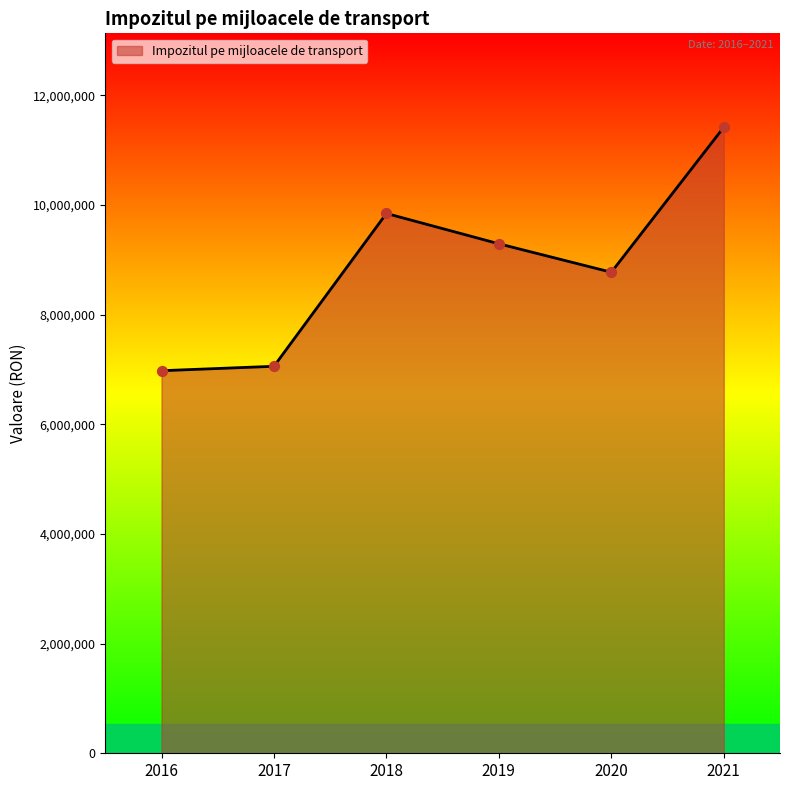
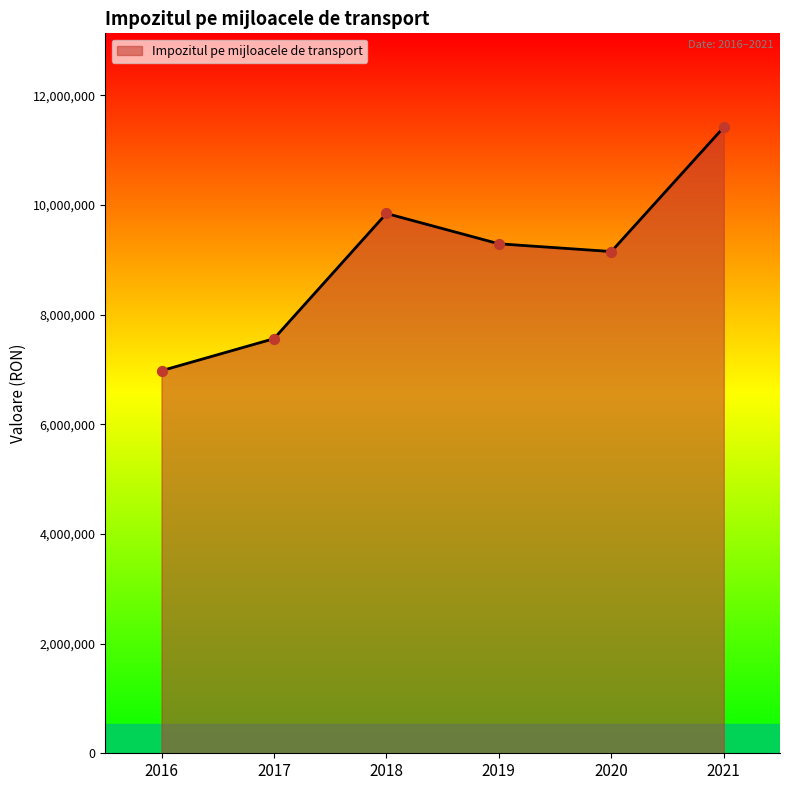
  {
    "2016": "7,000,000",
-   "2017": "7,100,000",
+   "2017": "7,600,000",
    "2018": "9,800,000",
    "2019": "9,300,000",
-   "2020": "8,800,000",
+   "2020": "9,200,000",
    "2021": "11,400,000"
  }
